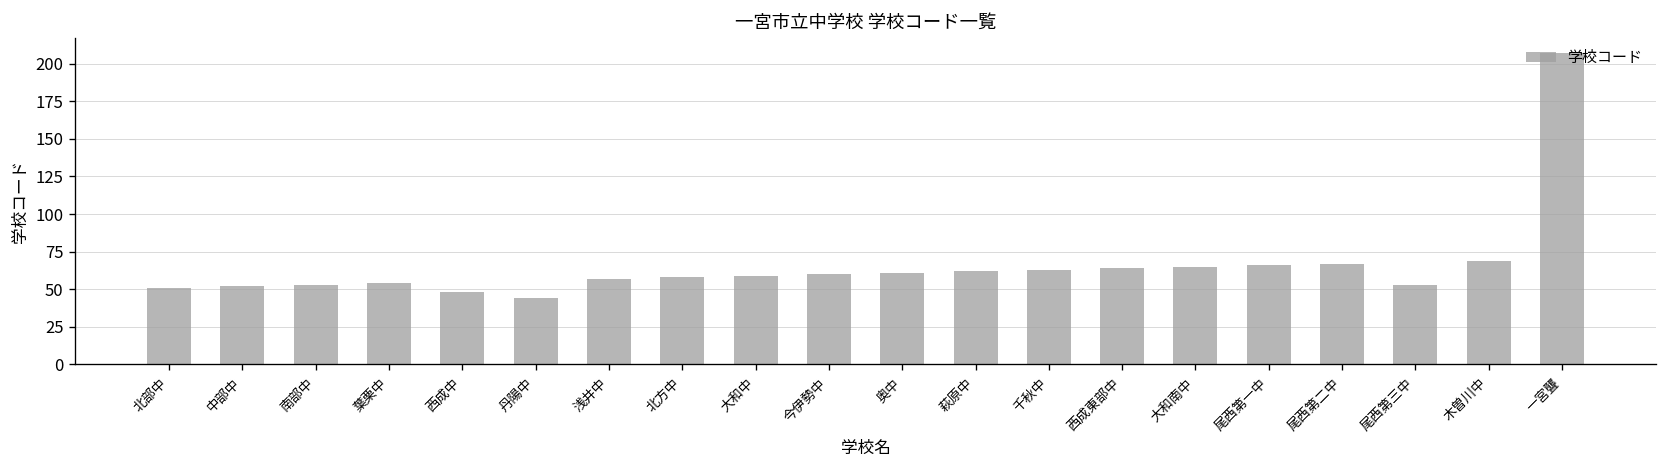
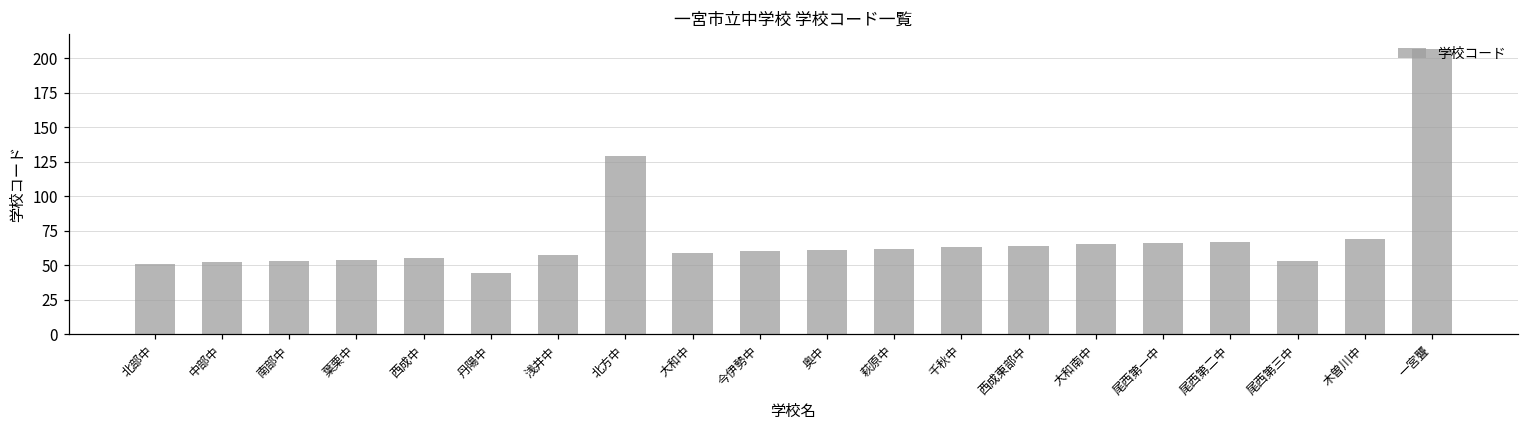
  {
    "北部中": 51,
    "中部中": 52,
    "南部中": 53,
    "葉栗中": 54,
-   "西成中": 48,
+   "西成中": 55,
    "丹陽中": 44,
    "浅井中": 57,
-   "北方中": 58,
+   "北方中": 129,
    "大和中": 59,
    "今伊勢中": 60,
    "奥中": 61,
    "萩原中": 62,
    "千秋中": 63,
    "西成東部中": 64,
    "大和南中": 65,
    "尾西第一中": 66,
    "尾西第二中": 67,
    "尾西第三中": 53,
    "木曽川中": 69,
    "一宮聾": 207
  }
